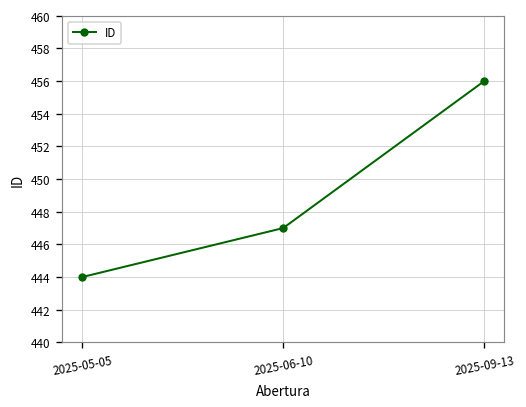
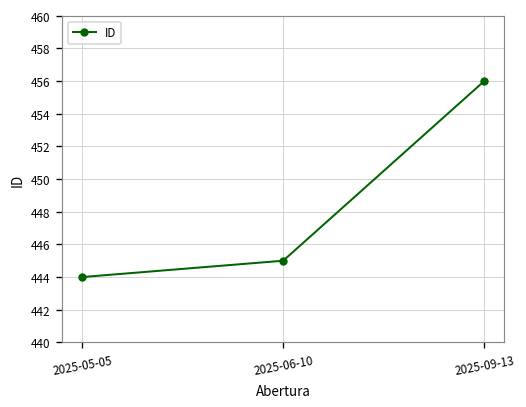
  {
    "2025-05-05": 444,
-   "2025-06-10": 447,
+   "2025-06-10": 445,
    "2025-09-13": 456
  }
